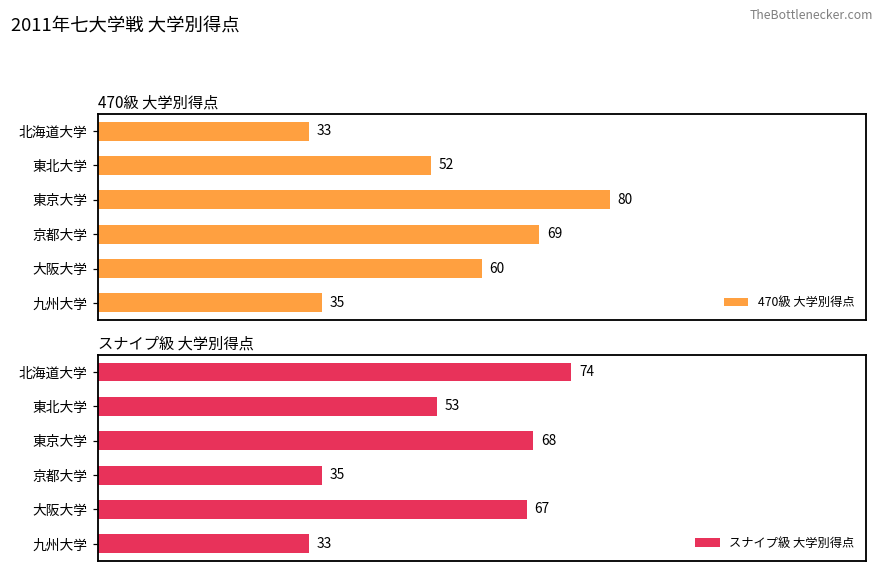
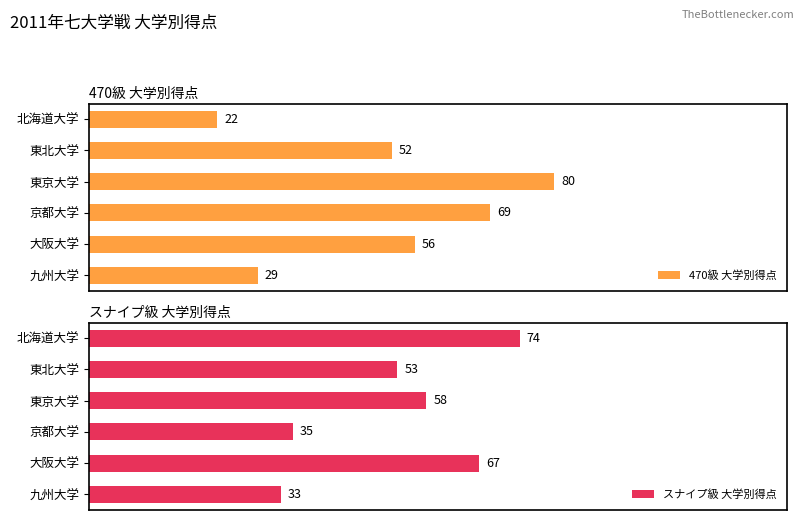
  {
    "470級 大学別得点": {
-     "北海道大学": 33,
+     "北海道大学": 22,
      "東北大学": 52,
      "東京大学": 80,
      "京都大学": 69,
-     "大阪大学": 60,
-     "九州大学": 35
+     "大阪大学": 56,
+     "九州大学": 29
    },
    "スナイプ級 大学別得点": {
      "北海道大学": 74,
      "東北大学": 53,
-     "東京大学": 68,
+     "東京大学": 58,
      "京都大学": 35,
      "大阪大学": 67,
      "九州大学": 33
    }
  }
